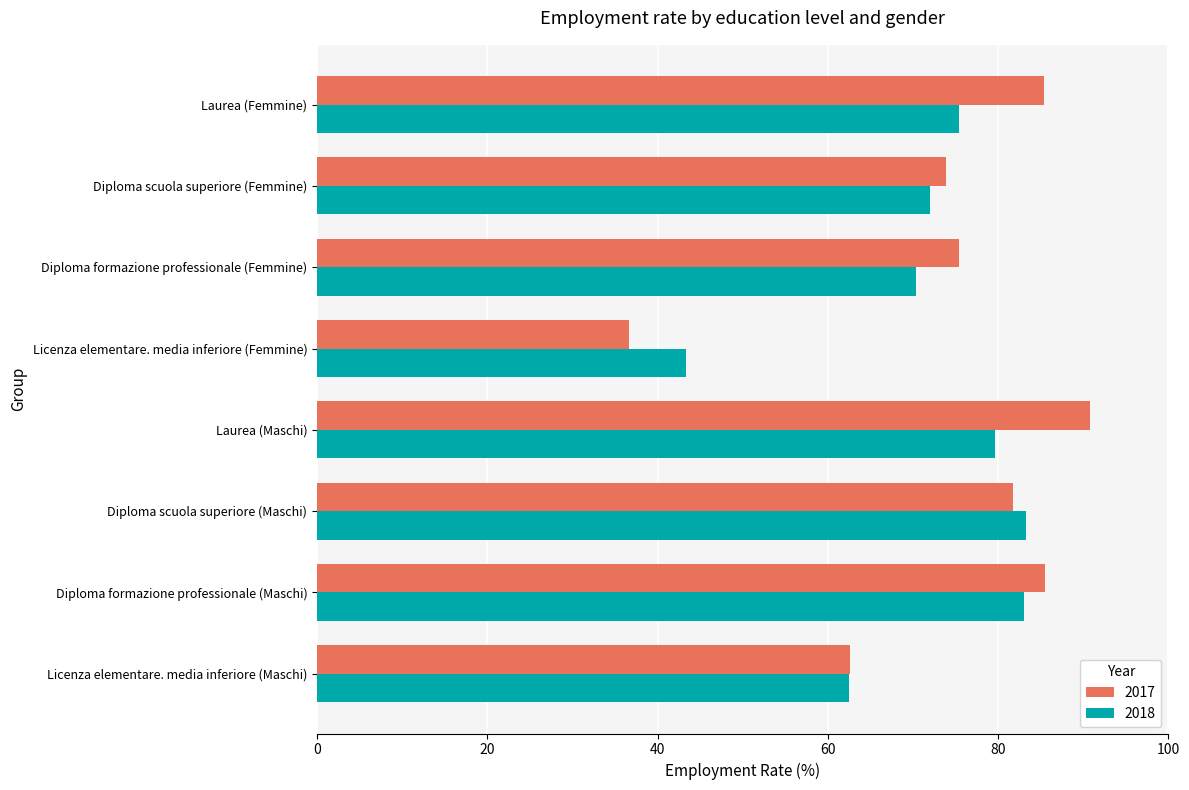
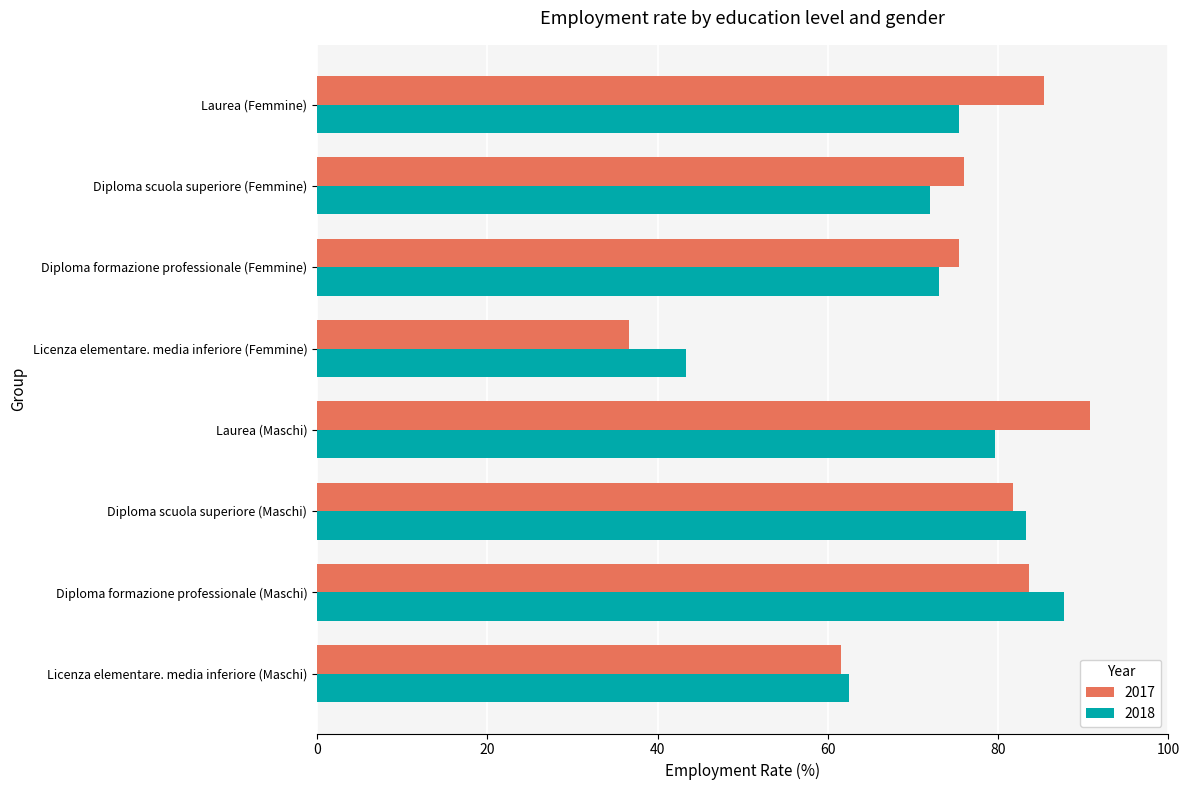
  {
    "2017": {
      "Laurea (Femmine)": 85,
-     "Diploma scuola superiore (Femmine)": 74,
+     "Diploma scuola superiore (Femmine)": 76,
      "Diploma formazione professionale (Femmine)": 75,
      "Licenza elementare. media inferiore (Femmine)": 37,
      "Laurea (Maschi)": 91,
      "Diploma scuola superiore (Maschi)": 82,
-     "Diploma formazione professionale (Maschi)": 86,
-     "Licenza elementare. media inferiore (Maschi)": 63
+     "Diploma formazione professionale (Maschi)": 84,
+     "Licenza elementare. media inferiore (Maschi)": 62
    },
    "2018": {
      "Laurea (Femmine)": 75,
      "Diploma scuola superiore (Femmine)": 72,
-     "Diploma formazione professionale (Femmine)": 70,
+     "Diploma formazione professionale (Femmine)": 73,
      "Licenza elementare. media inferiore (Femmine)": 43,
      "Laurea (Maschi)": 80,
      "Diploma scuola superiore (Maschi)": 83,
-     "Diploma formazione professionale (Maschi)": 83,
+     "Diploma formazione professionale (Maschi)": 88,
      "Licenza elementare. media inferiore (Maschi)": 63
    }
  }
